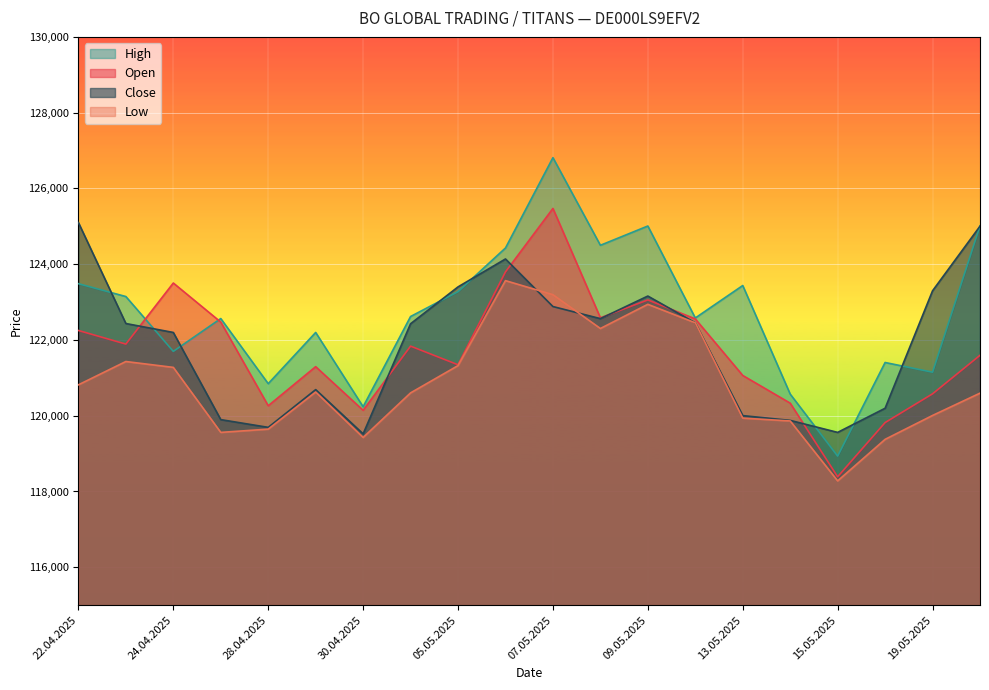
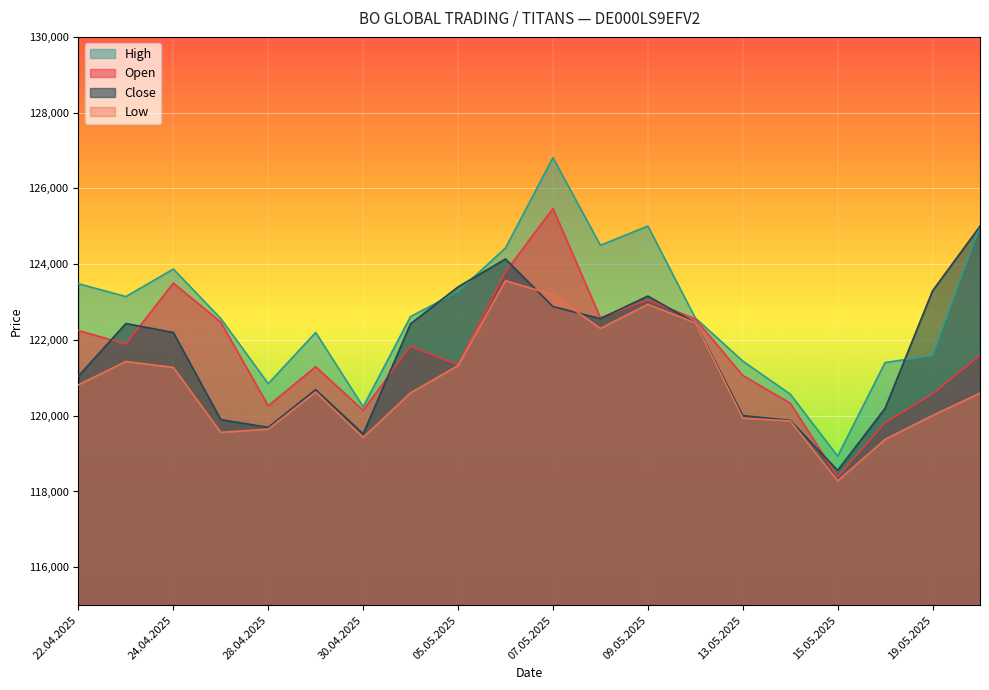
  {
    "High": {
      "22.04.2025": "123,500",
-     "24.04.2025": "121,700",
+     "24.04.2025": "123,900",
      "28.04.2025": "120,800",
      "30.04.2025": "120,200",
      "05.05.2025": "123,300",
      "07.05.2025": "126,800",
      "09.05.2025": "125,000",
-     "13.05.2025": "123,400",
+     "13.05.2025": "121,400",
      "15.05.2025": "118,900",
-     "19.05.2025": "121,100"
+     "19.05.2025": "121,600"
    },
    "Close": {
-     "22.04.2025": "125,100",
+     "22.04.2025": "121,000",
      "24.04.2025": "122,200",
      "30.04.2025": "119,500",
      "05.05.2025": "123,400",
      "07.05.2025": "122,900",
      "09.05.2025": "123,200",
-     "15.05.2025": "119,600",
+     "15.05.2025": "118,600",
      "19.05.2025": "123,300"
    }
  }
